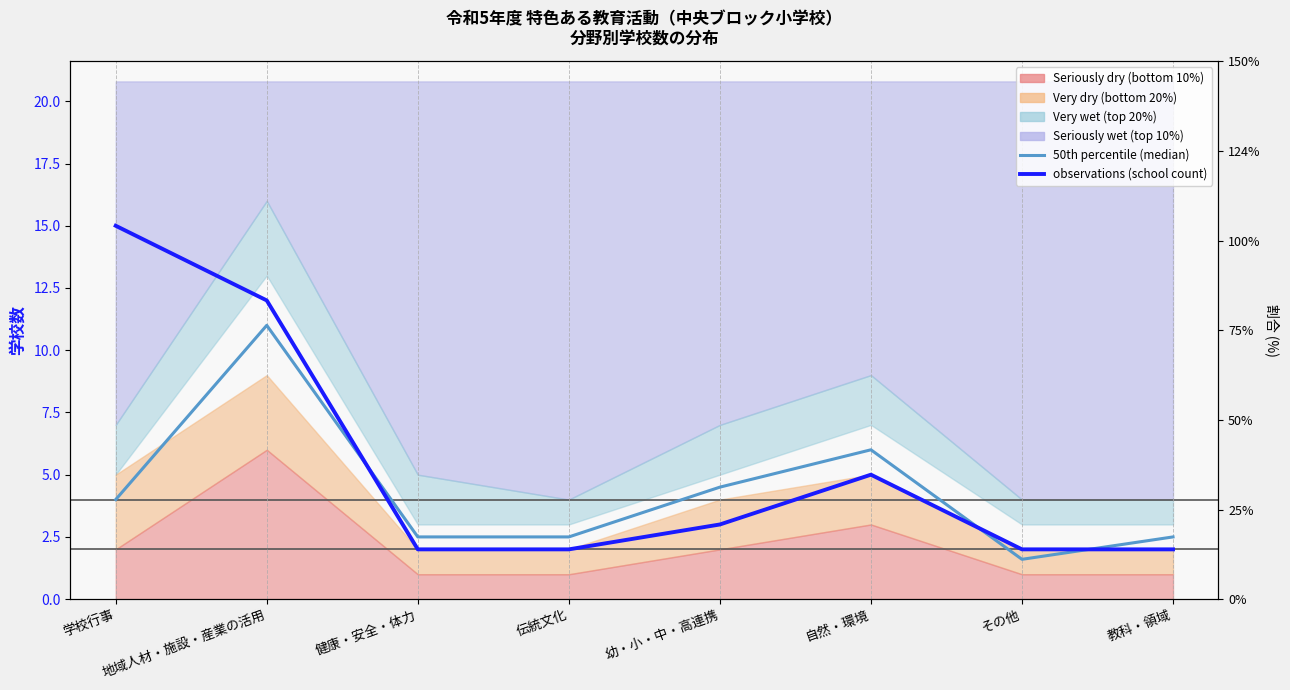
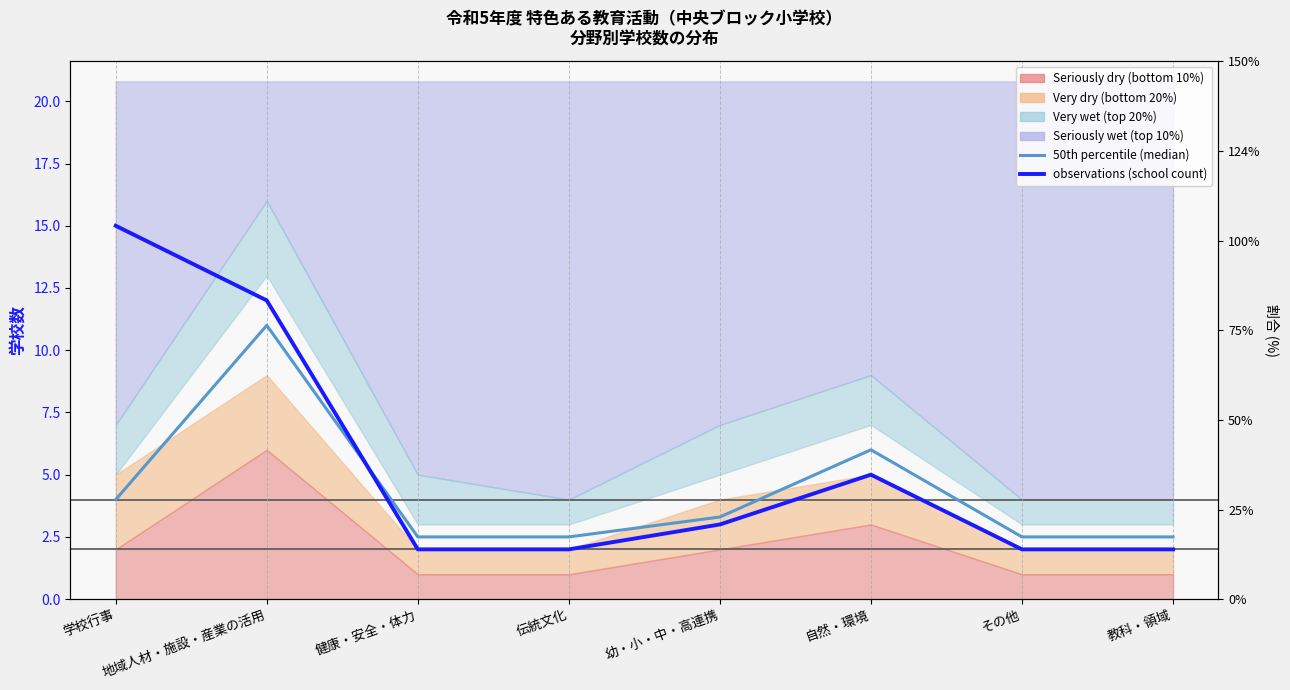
  {
    "50th percentile (median)": {
      "学校行事": 4.0,
      "地域人材・施設・産業の活用": 11.0,
      "健康・安全・体力": 2.5,
      "伝統文化": 2.5,
-     "幼・小・中・高連携": 4.5,
+     "幼・小・中・高連携": 3.3,
      "自然・環境": 6.0,
-     "その他": 1.6,
+     "その他": 2.5,
      "教科・領域": 2.5
    },
    "observations (school count)": {
      "学校行事": 15.0,
      "地域人材・施設・産業の活用": 12.0,
      "幼・小・中・高連携": 3.0
    }
  }
